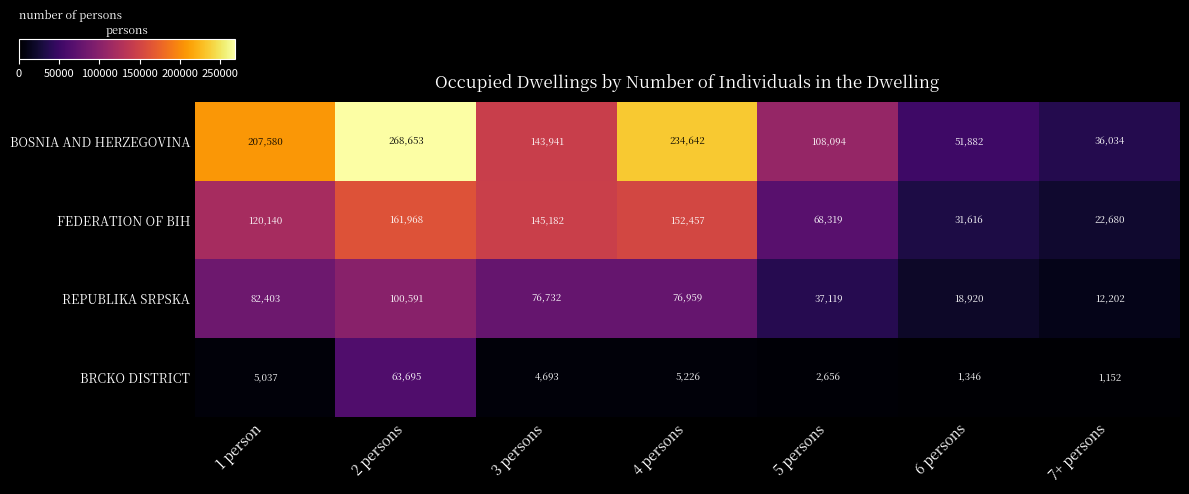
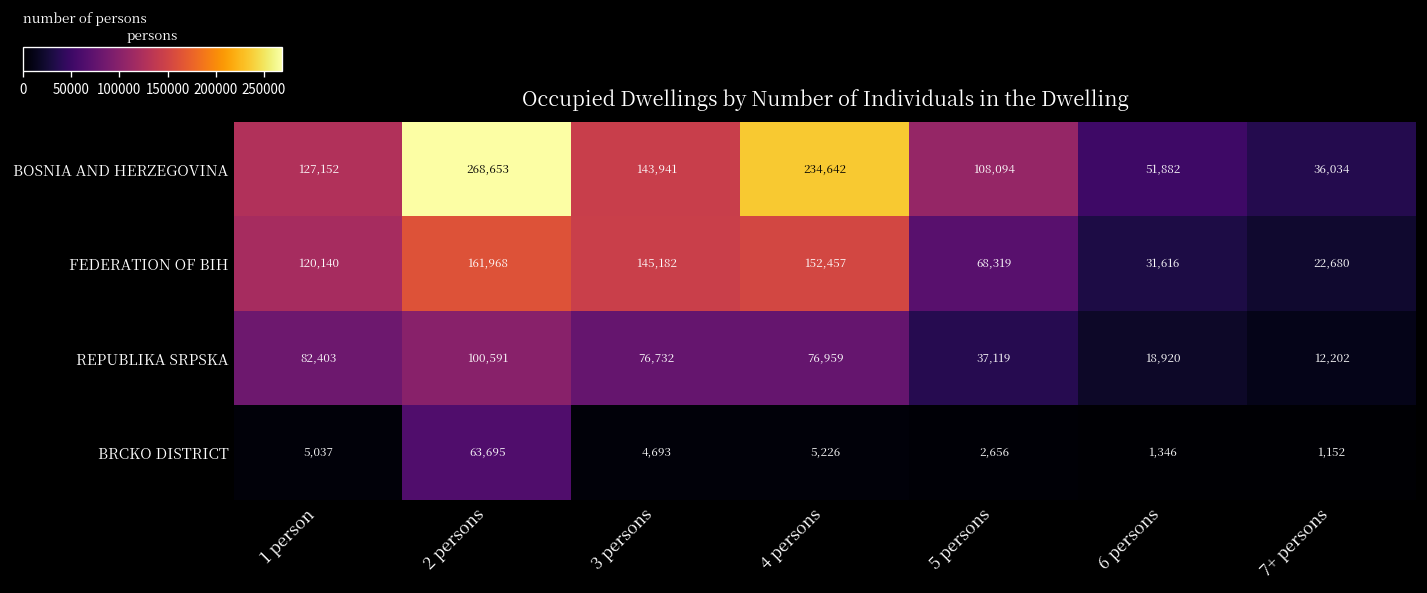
  {
    "BOSNIA AND HERZEGOVINA": {
-     "1 person": "207,580",
+     "1 person": "127,152",
      "2 persons": "268,653",
      "3 persons": "143,941",
      "4 persons": "234,642",
      "5 persons": "108,094",
      "6 persons": "51,882",
      "7+ persons": "36,034"
    },
    "FEDERATION OF BIH": {
      "1 person": "120,140",
      "2 persons": "161,968",
      "3 persons": "145,182",
      "4 persons": "152,457",
      "5 persons": "68,319",
      "6 persons": "31,616",
      "7+ persons": "22,680"
    },
    "REPUBLIKA SRPSKA": {
      "1 person": "82,403",
      "2 persons": "100,591",
      "3 persons": "76,732",
      "4 persons": "76,959",
      "5 persons": "37,119",
      "6 persons": "18,920",
      "7+ persons": "12,202"
    },
    "BRCKO DISTRICT": {
      "1 person": "5,037",
      "2 persons": "63,695",
      "3 persons": "4,693",
      "4 persons": "5,226",
      "5 persons": "2,656",
      "6 persons": "1,346",
      "7+ persons": "1,152"
    }
  }
